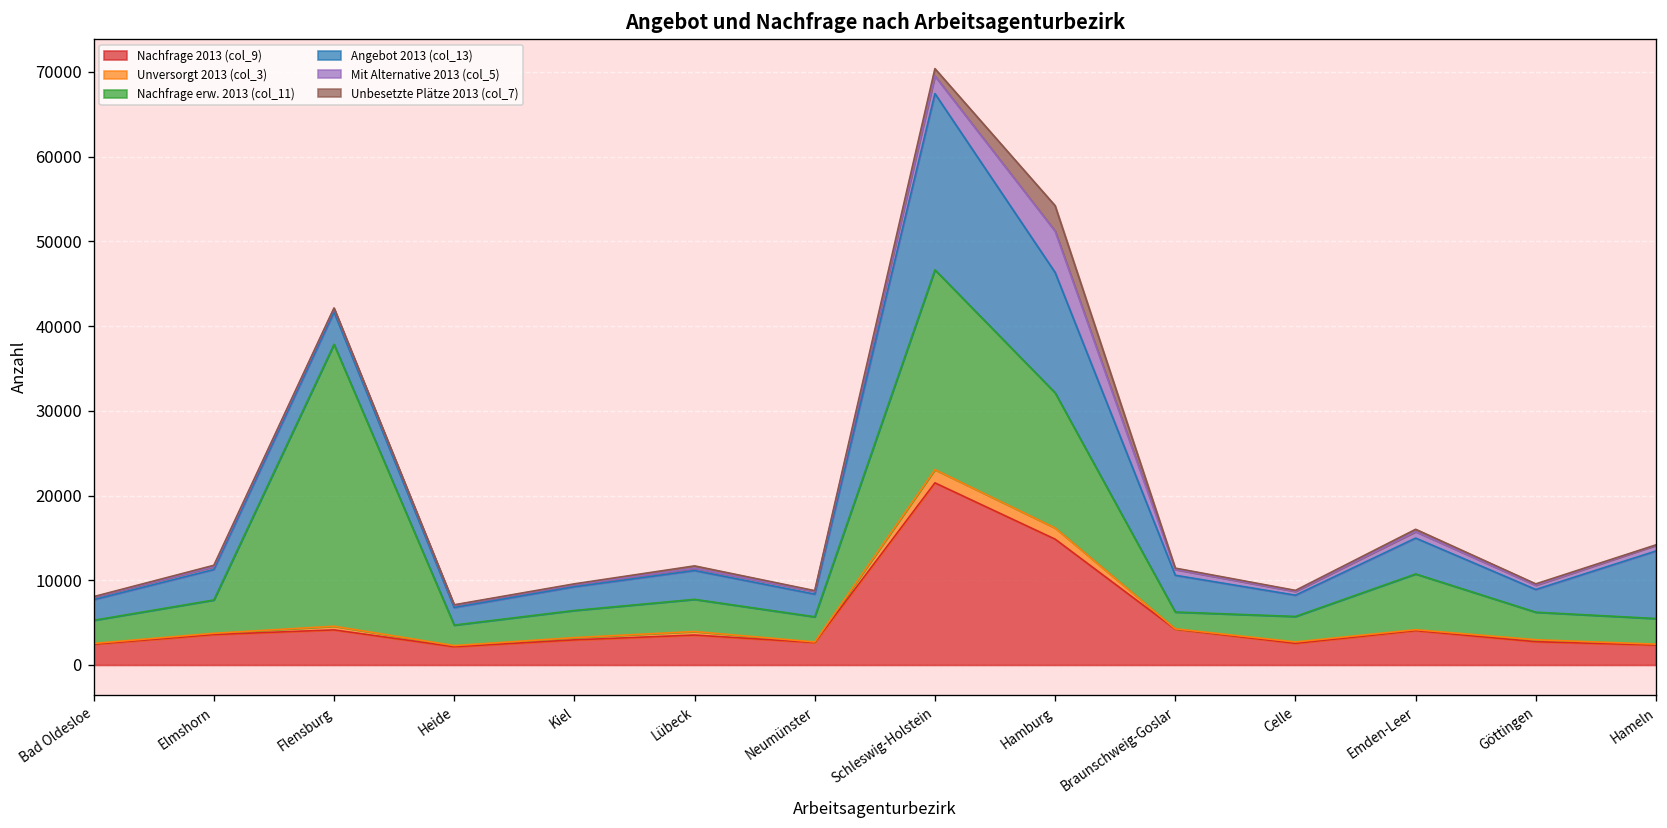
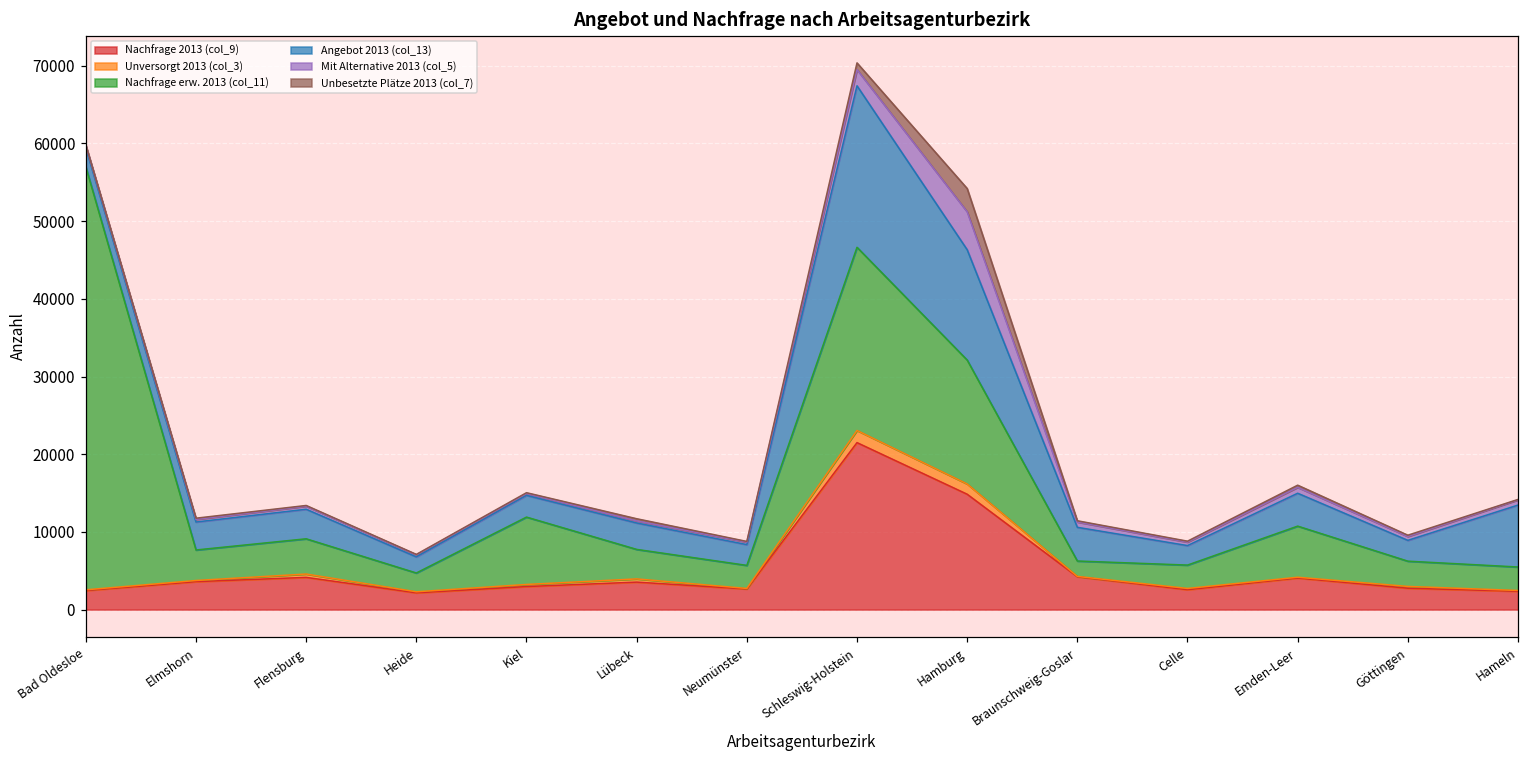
  {
    "Nachfrage 2013 (col_9)": {
      "Flensburg": 4000,
      "Lübeck": 4000,
      "Schleswig-Holstein": 21000,
      "Hamburg": 15000
    },
    "Unversorgt 2013 (col_3)": {
      "Flensburg": 0,
      "Lübeck": 0,
      "Schleswig-Holstein": 2000,
      "Hamburg": 1000
    },
    "Nachfrage erw. 2013 (col_11)": {
-     "Bad Oldesloe": 3000,
+     "Bad Oldesloe": 54000,
      "Elmshorn": 4000,
-     "Flensburg": 33000,
+     "Flensburg": 5000,
      "Heide": 2000,
-     "Kiel": 3000,
+     "Kiel": 9000,
      "Lübeck": 4000,
      "Neumünster": 3000,
      "Schleswig-Holstein": 24000,
      "Hamburg": 16000,
      "Braunschweig-Goslar": 2000,
      "Celle": 3000,
      "Emden-Leer": 7000,
      "Göttingen": 3000,
      "Hameln": 3000
    },
    "Angebot 2013 (col_13)": {
      "Flensburg": 4000,
      "Schleswig-Holstein": 21000,
      "Hamburg": 14000,
      "Braunschweig-Goslar": 4000,
      "Celle": 3000,
      "Emden-Leer": 4000,
      "Göttingen": 3000,
      "Hameln": 8000
    },
    "Mit Alternative 2013 (col_5)": {
      "Schleswig-Holstein": 2000,
      "Hamburg": 5000
    },
    "Unbesetzte Plätze 2013 (col_7)": {
      "Schleswig-Holstein": 1000,
      "Hamburg": 3000
    }
  }
